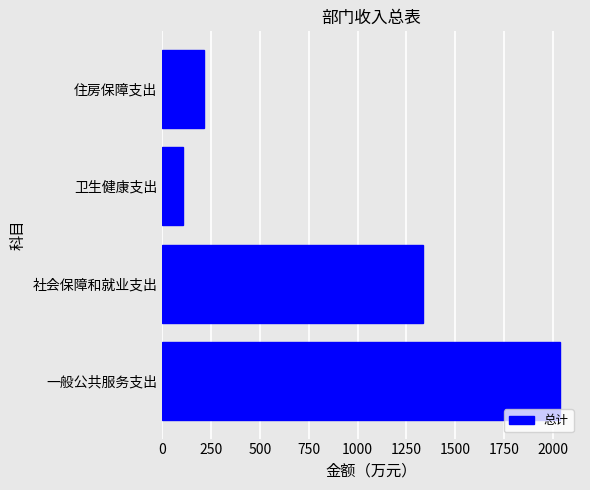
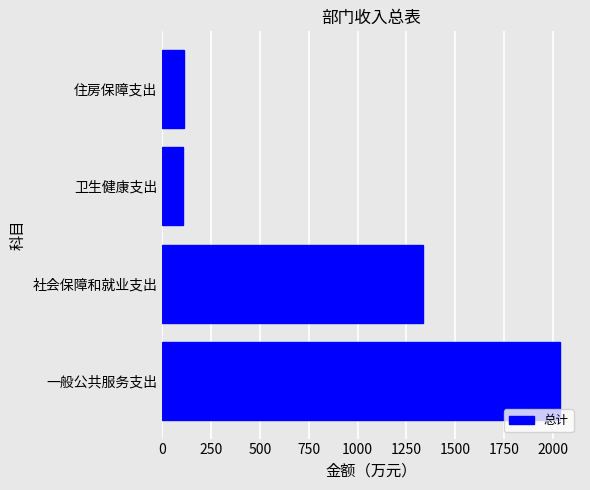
  {
-   "住房保障支出": 220,
+   "住房保障支出": 110,
    "卫生健康支出": 100,
    "社会保障和就业支出": 1330,
    "一般公共服务支出": 2040
  }
